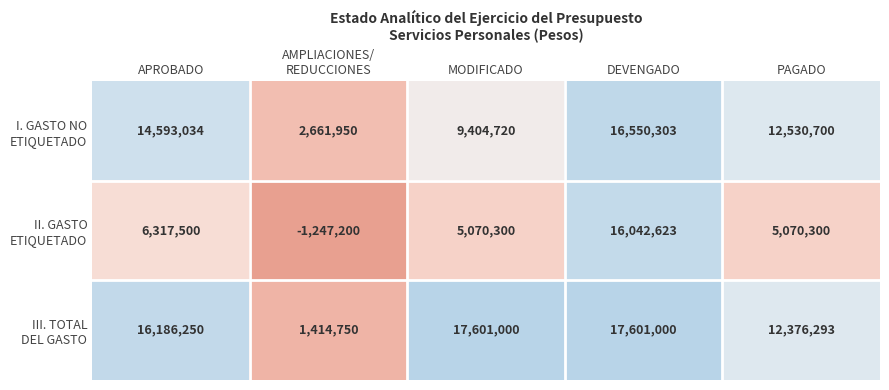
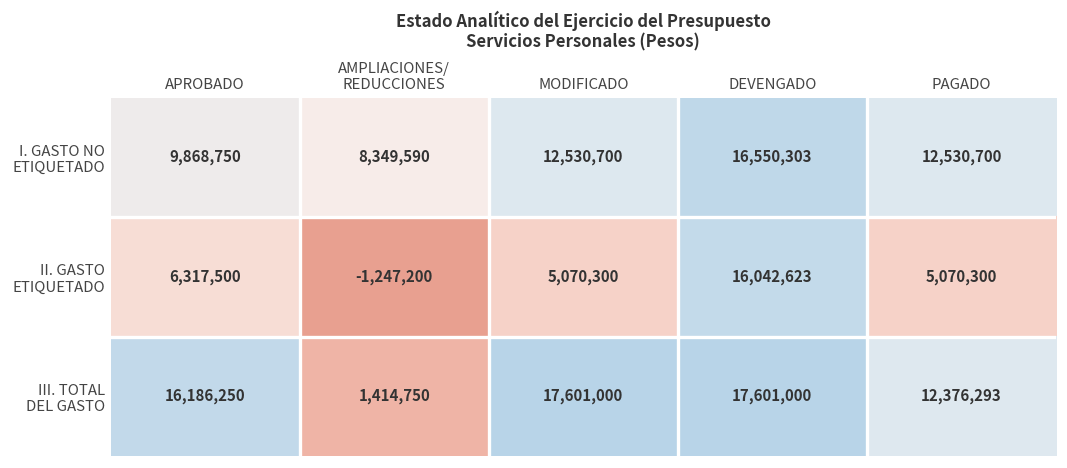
  {
    "I. GASTO NO ETIQUETADO": {
-     "APROBADO": "14,593,034",
-     "AMPLIACIONES/ REDUCCIONES": "2,661,950",
-     "MODIFICADO": "9,404,720",
+     "APROBADO": "9,868,750",
+     "AMPLIACIONES/ REDUCCIONES": "8,349,590",
+     "MODIFICADO": "12,530,700",
      "DEVENGADO": "16,550,303",
      "PAGADO": "12,530,700"
    },
    "II. GASTO ETIQUETADO": {
      "APROBADO": "6,317,500",
      "AMPLIACIONES/ REDUCCIONES": "-1,247,200",
      "MODIFICADO": "5,070,300",
      "DEVENGADO": "16,042,623",
      "PAGADO": "5,070,300"
    },
    "III. TOTAL DEL GASTO": {
      "APROBADO": "16,186,250",
      "AMPLIACIONES/ REDUCCIONES": "1,414,750",
      "MODIFICADO": "17,601,000",
      "DEVENGADO": "17,601,000",
      "PAGADO": "12,376,293"
    }
  }
